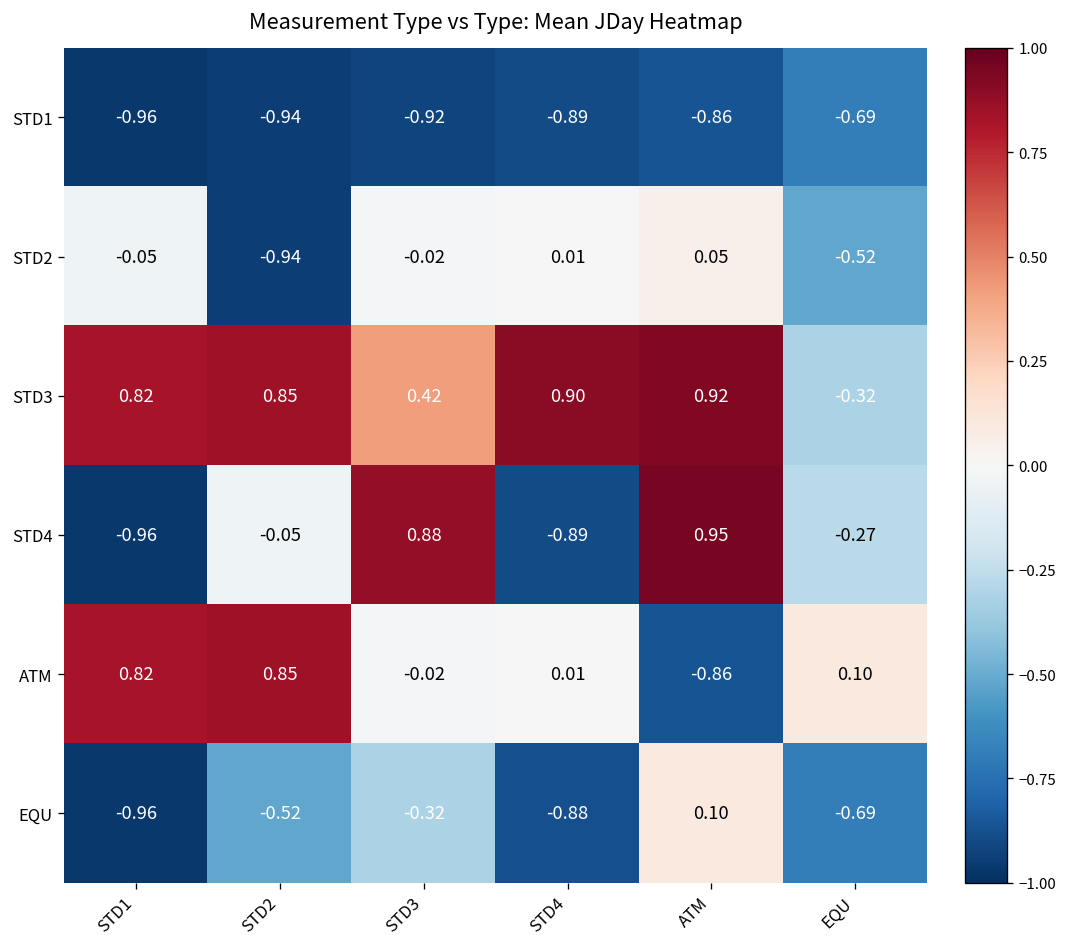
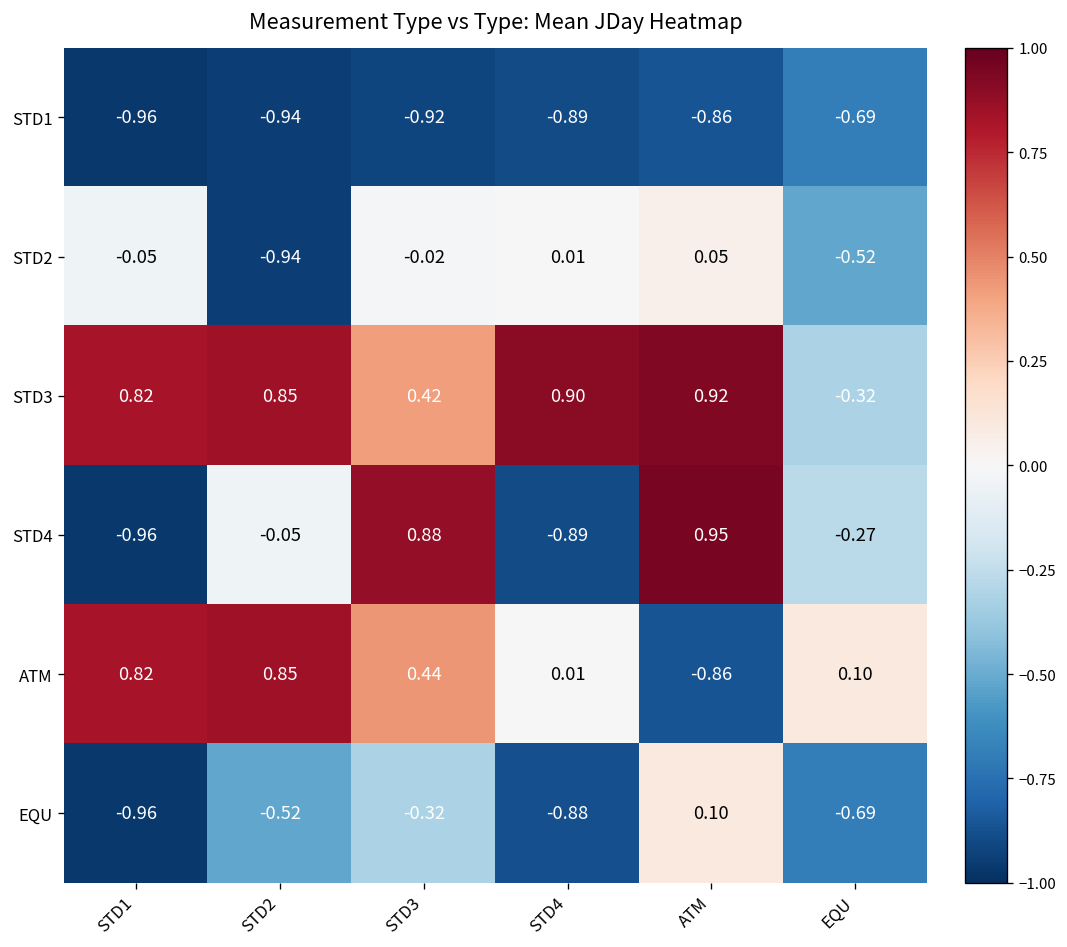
  {
    "STD1": {
      "STD1": -0.96,
      "STD2": -0.94,
      "STD3": -0.92,
      "STD4": -0.89,
      "ATM": -0.86,
      "EQU": -0.69
    },
    "STD2": {
      "STD1": -0.05,
      "STD2": -0.94,
      "STD3": -0.02,
      "STD4": 0.01,
      "ATM": 0.05,
      "EQU": -0.52
    },
    "STD3": {
      "STD1": 0.82,
      "STD2": 0.85,
      "STD3": 0.42,
      "STD4": 0.90,
      "ATM": 0.92,
      "EQU": -0.32
    },
    "STD4": {
      "STD1": -0.96,
      "STD2": -0.05,
      "STD3": 0.88,
      "STD4": -0.89,
      "ATM": 0.95,
      "EQU": -0.27
    },
    "ATM": {
      "STD1": 0.82,
      "STD2": 0.85,
-     "STD3": -0.02,
+     "STD3": 0.44,
      "STD4": 0.01,
      "ATM": -0.86,
      "EQU": 0.10
    },
    "EQU": {
      "STD1": -0.96,
      "STD2": -0.52,
      "STD3": -0.32,
      "STD4": -0.88,
      "ATM": 0.10,
      "EQU": -0.69
    }
  }
